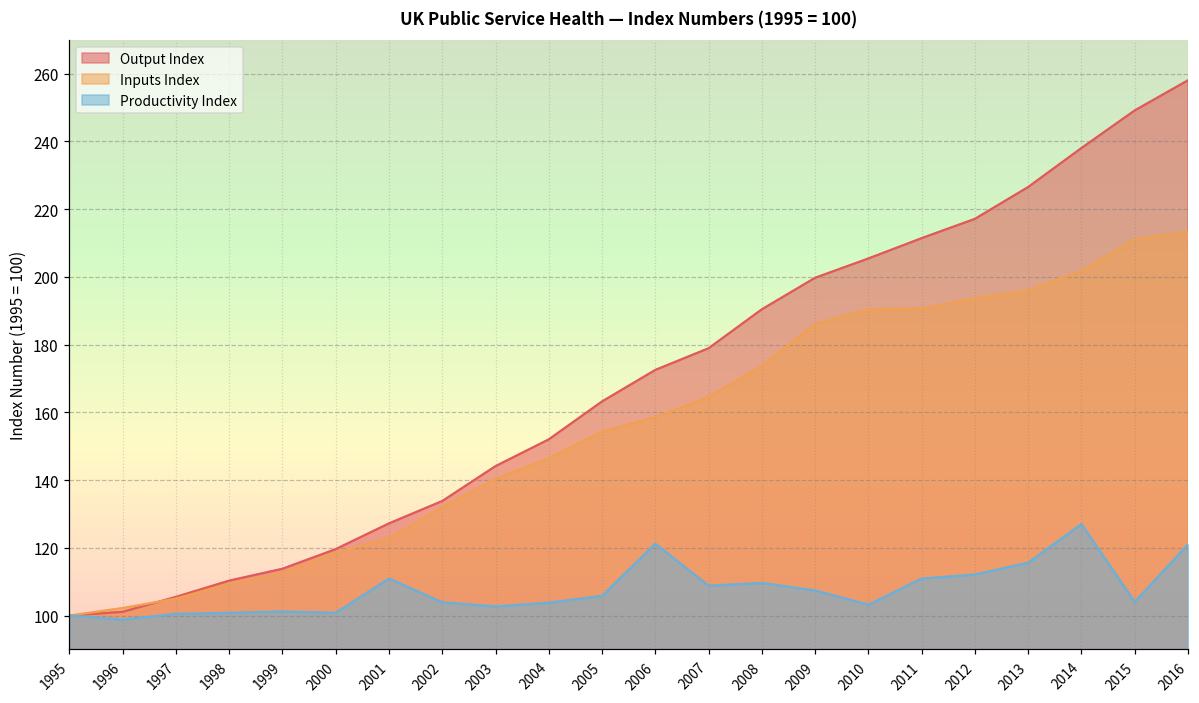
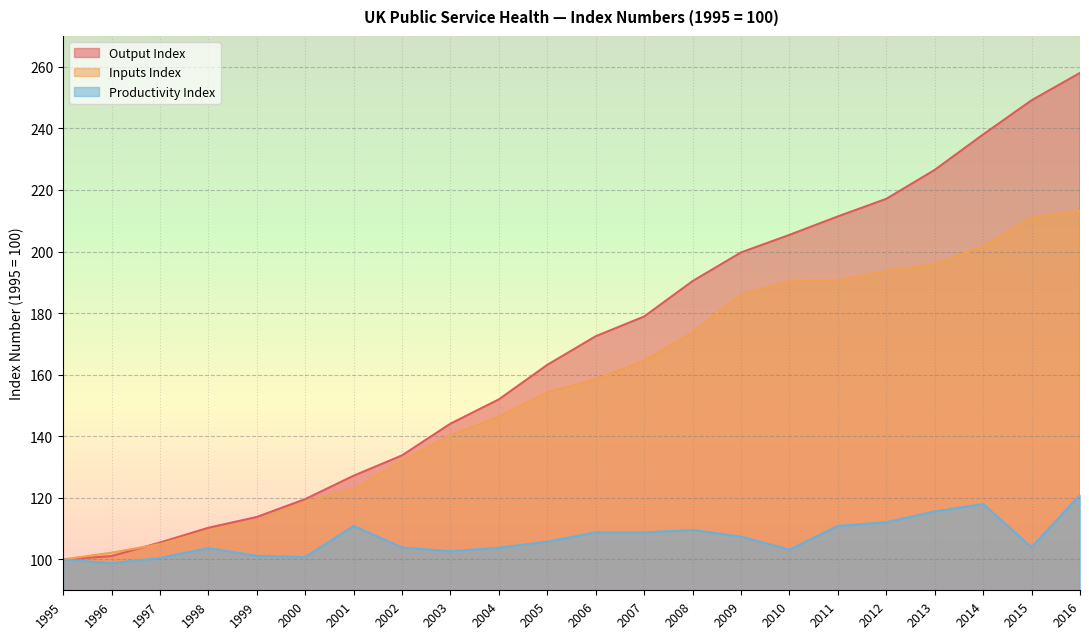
  {
    "Productivity Index": {
      "1996": 99,
      "1997": 101,
-     "1998": 101,
+     "1998": 104,
      "1999": 101,
      "2000": 101,
      "2001": 111,
      "2002": 104,
      "2003": 103,
      "2004": 104,
      "2005": 106,
-     "2006": 121,
+     "2006": 109,
      "2007": 109,
      "2008": 110,
      "2009": 107,
      "2010": 103,
      "2011": 111,
      "2012": 112,
      "2013": 116,
-     "2014": 127,
+     "2014": 118,
      "2015": 104,
      "2016": 121
    }
  }
